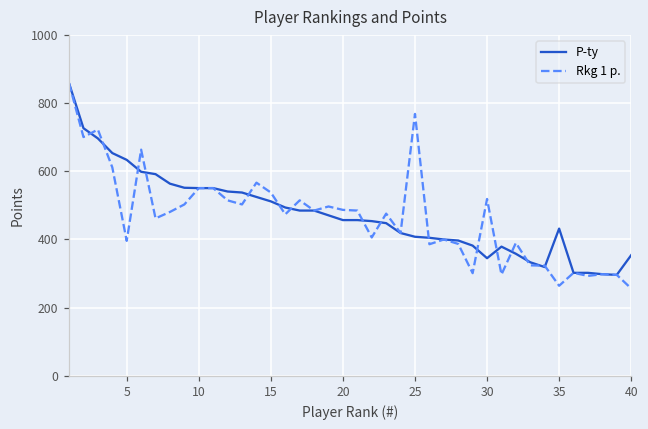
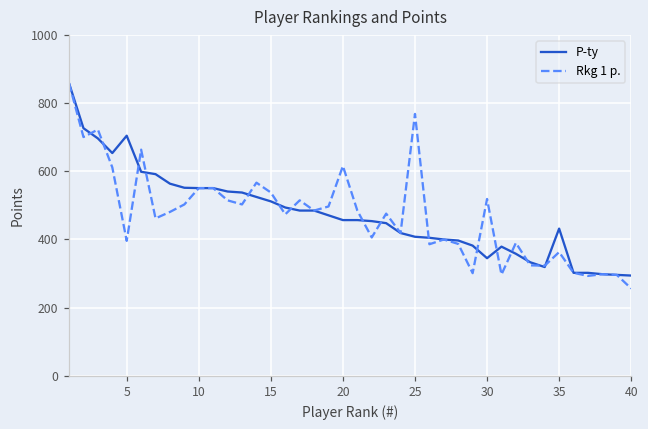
  {
    "P-ty": {
-     "5": 630,
+     "5": 710,
      "15": 510,
      "20": 460,
      "25": 410,
      "30": 350,
      "35": 430,
-     "40": 350
+     "40": 290
    },
    "Rkg 1 p.": {
      "5": 400,
      "15": 540,
-     "20": 490,
+     "20": 620,
      "25": 770,
      "30": 520,
-     "35": 260,
+     "35": 360,
      "40": 260
    }
  }
